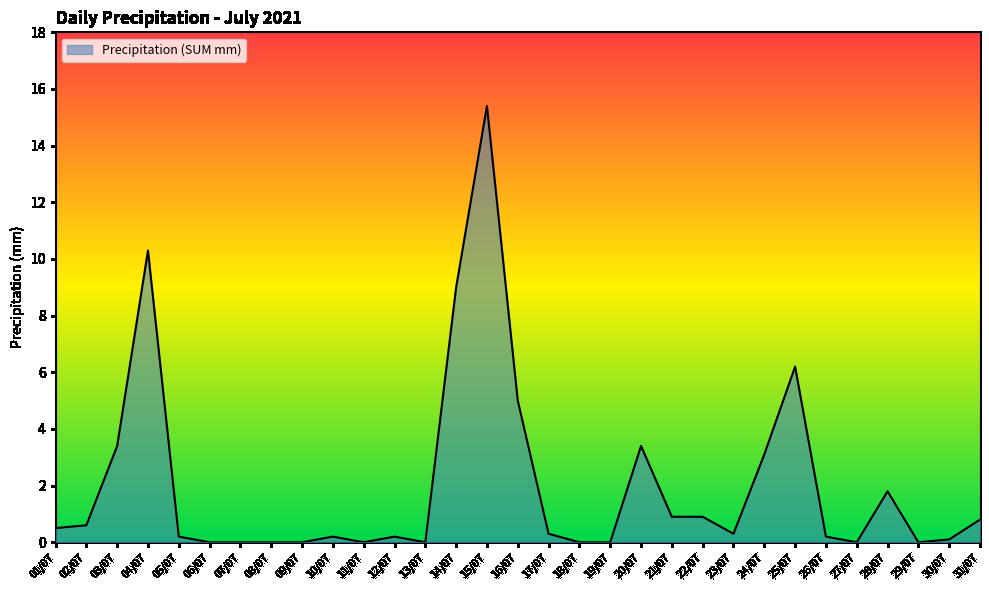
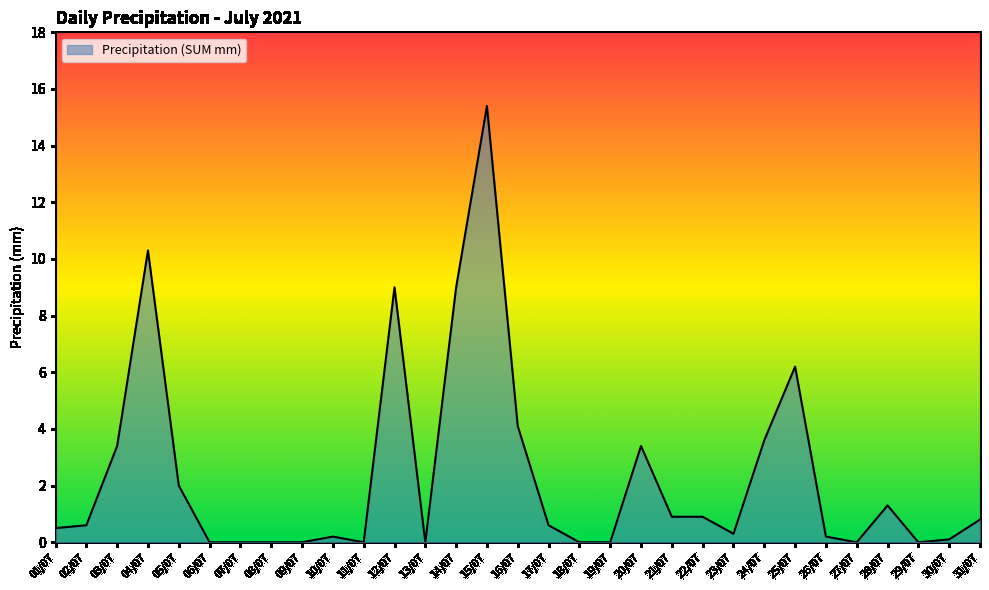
  {
    "01/07": 0.5,
    "02/07": 0.6,
    "03/07": 3.4,
    "04/07": 10.3,
-   "05/07": 0.2,
+   "05/07": 2.0,
    "06/07": 0.0,
    "07/07": 0.0,
    "08/07": 0.0,
    "09/07": 0.0,
    "10/07": 0.2,
    "11/07": 0.0,
-   "12/07": 0.2,
+   "12/07": 9.0,
    "13/07": 0.0,
    "14/07": 9.0,
    "15/07": 15.4,
-   "16/07": 5.0,
-   "17/07": 0.3,
+   "16/07": 4.1,
+   "17/07": 0.6,
    "18/07": 0.0,
    "19/07": 0.0,
    "20/07": 3.4,
    "21/07": 0.9,
    "22/07": 0.9,
    "23/07": 0.3,
-   "24/07": 3.1,
+   "24/07": 3.6,
    "25/07": 6.2,
    "26/07": 0.2,
    "27/07": 0.0,
-   "28/07": 1.8,
+   "28/07": 1.3,
    "29/07": 0.0,
    "30/07": 0.1,
    "31/07": 0.8
  }
